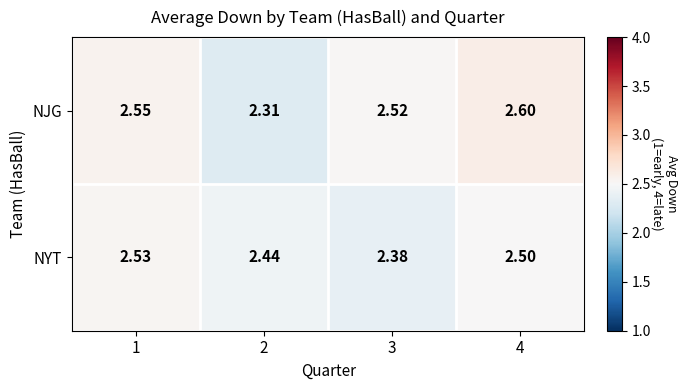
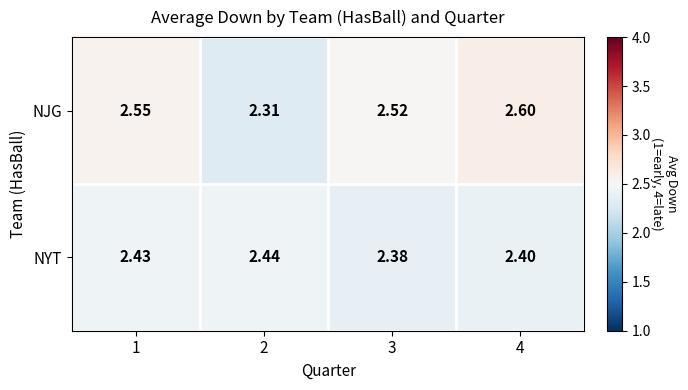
  {
    "NJG": {
      "1": 2.55,
      "2": 2.31,
      "3": 2.52,
      "4": 2.60
    },
    "NYT": {
-     "1": 2.53,
+     "1": 2.43,
      "2": 2.44,
      "3": 2.38,
-     "4": 2.50
+     "4": 2.40
    }
  }
